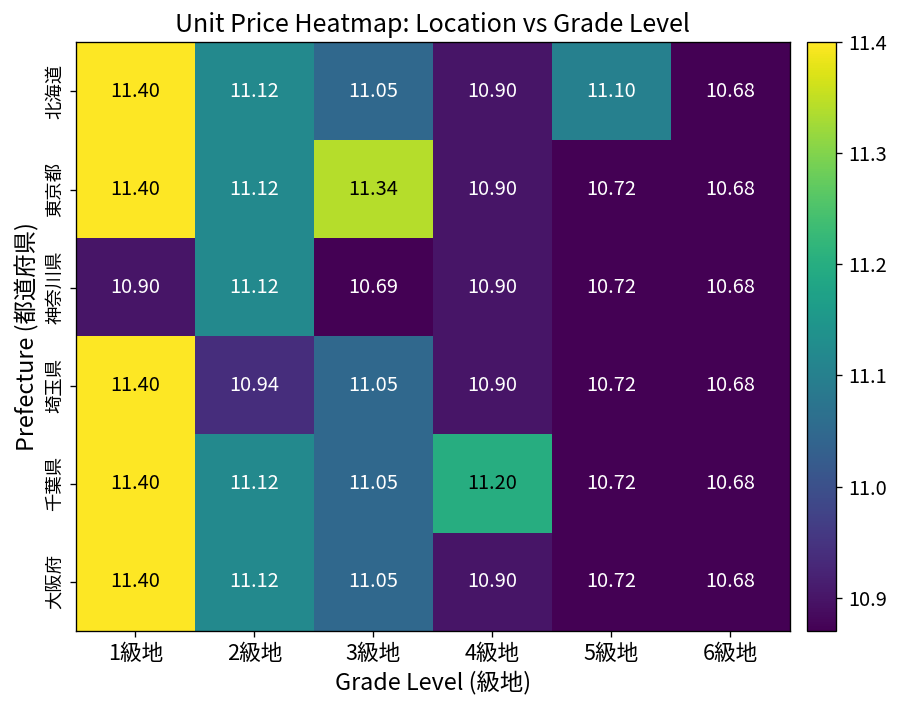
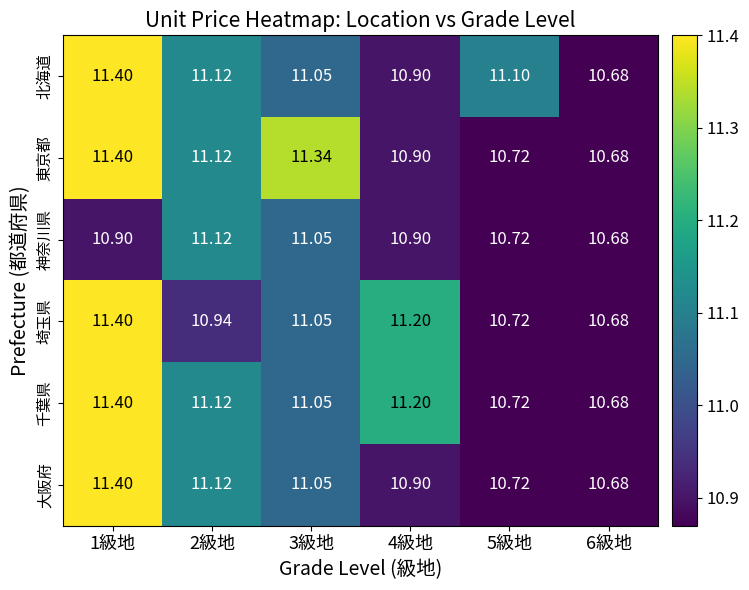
  {
    "北海道": {
      "1級地": 11.40,
      "2級地": 11.12,
      "3級地": 11.05,
      "4級地": 10.90,
      "5級地": 11.10,
      "6級地": 10.68
    },
    "東京都": {
      "1級地": 11.40,
      "2級地": 11.12,
      "3級地": 11.34,
      "4級地": 10.90,
      "5級地": 10.72,
      "6級地": 10.68
    },
    "神奈川県": {
      "1級地": 10.90,
      "2級地": 11.12,
-     "3級地": 10.69,
+     "3級地": 11.05,
      "4級地": 10.90,
      "5級地": 10.72,
      "6級地": 10.68
    },
    "埼玉県": {
      "1級地": 11.40,
      "2級地": 10.94,
      "3級地": 11.05,
-     "4級地": 10.90,
+     "4級地": 11.20,
      "5級地": 10.72,
      "6級地": 10.68
    },
    "千葉県": {
      "1級地": 11.40,
      "2級地": 11.12,
      "3級地": 11.05,
      "4級地": 11.20,
      "5級地": 10.72,
      "6級地": 10.68
    },
    "大阪府": {
      "1級地": 11.40,
      "2級地": 11.12,
      "3級地": 11.05,
      "4級地": 10.90,
      "5級地": 10.72,
      "6級地": 10.68
    }
  }
